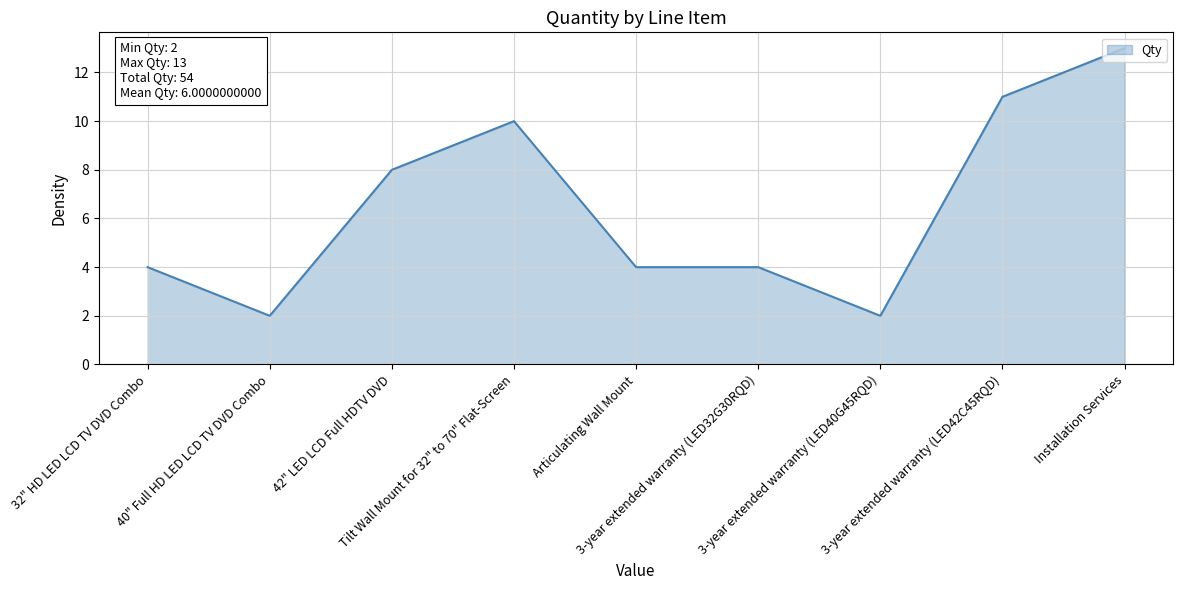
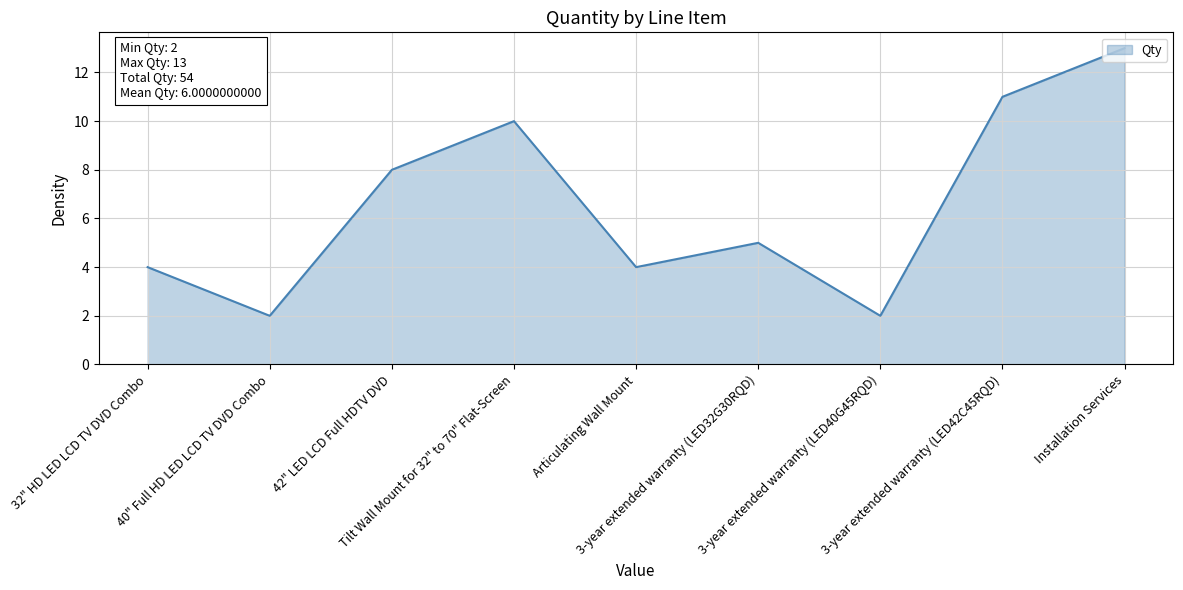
  {
    "32\" HD LED LCD TV DVD Combo": 4,
    "40\" Full HD LED LCD TV DVD Combo": 2,
    "42\" LED LCD Full HDTV DVD": 8,
    "Tilt Wall Mount for 32\" to 70\" Flat-Screen": 10,
    "Articulating Wall Mount": 4,
-   "3-year extended warranty (LED32G30RQD)": 4,
+   "3-year extended warranty (LED32G30RQD)": 5,
    "3-year extended warranty (LED40G45RQD)": 2,
    "3-year extended warranty (LED42C45RQD)": 11
  }
